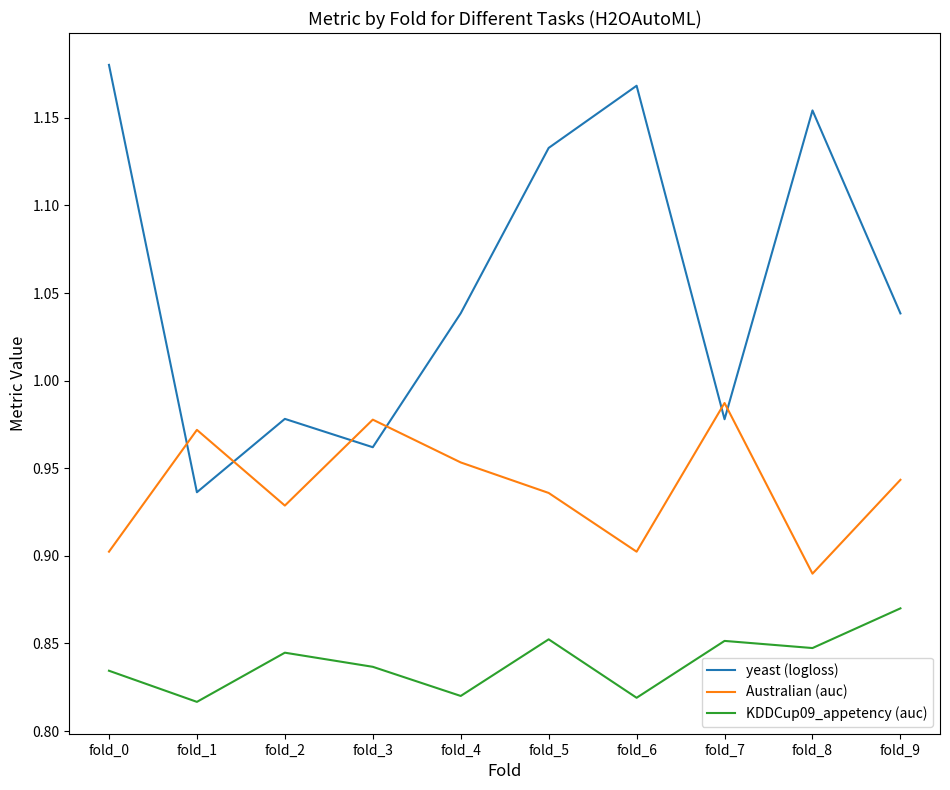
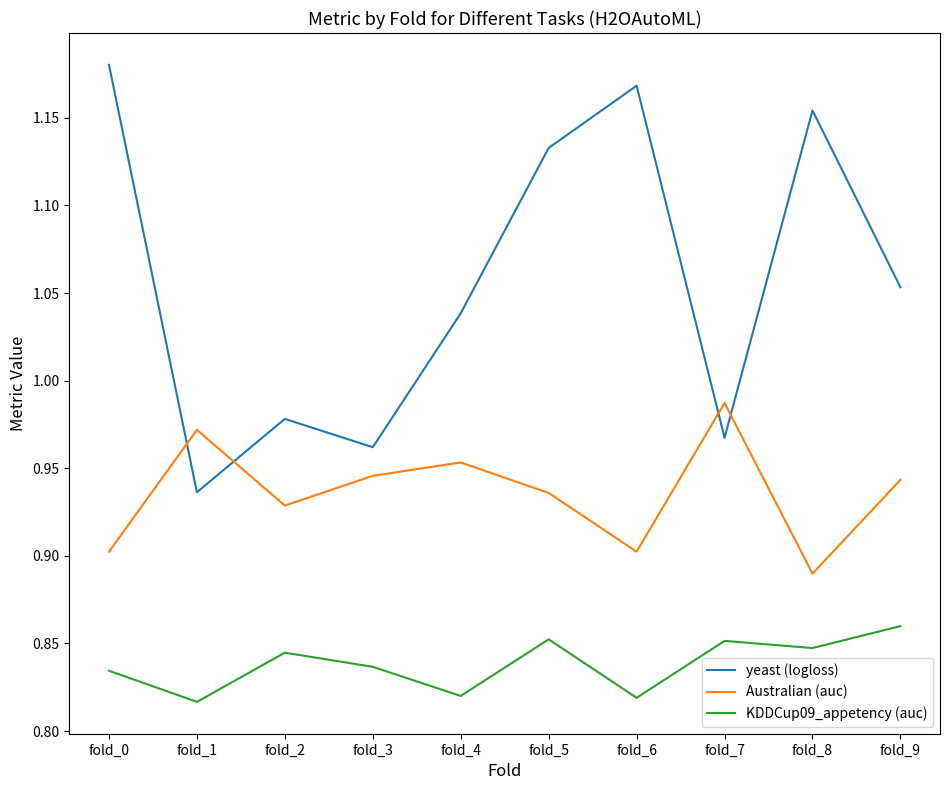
  {
    "yeast (logloss)": {
      "fold_0": 1.180,
      "fold_1": 0.936,
      "fold_2": 0.978,
      "fold_3": 0.962,
      "fold_4": 1.038,
      "fold_5": 1.133,
      "fold_6": 1.168,
-     "fold_7": 0.978,
+     "fold_7": 0.967,
      "fold_8": 1.154,
-     "fold_9": 1.038
+     "fold_9": 1.053
    },
    "Australian (auc)": {
      "fold_0": 0.902,
      "fold_1": 0.972,
      "fold_2": 0.929,
-     "fold_3": 0.978,
+     "fold_3": 0.946,
      "fold_4": 0.953,
      "fold_5": 0.936,
      "fold_6": 0.902,
      "fold_7": 0.987,
      "fold_8": 0.890,
      "fold_9": 0.943
    },
    "KDDCup09_appetency (auc)": {
      "fold_0": 0.834,
      "fold_1": 0.817,
      "fold_2": 0.845,
      "fold_3": 0.837,
      "fold_4": 0.820,
      "fold_5": 0.852,
      "fold_6": 0.819,
      "fold_7": 0.851,
      "fold_8": 0.847,
-     "fold_9": 0.870
+     "fold_9": 0.860
    }
  }
